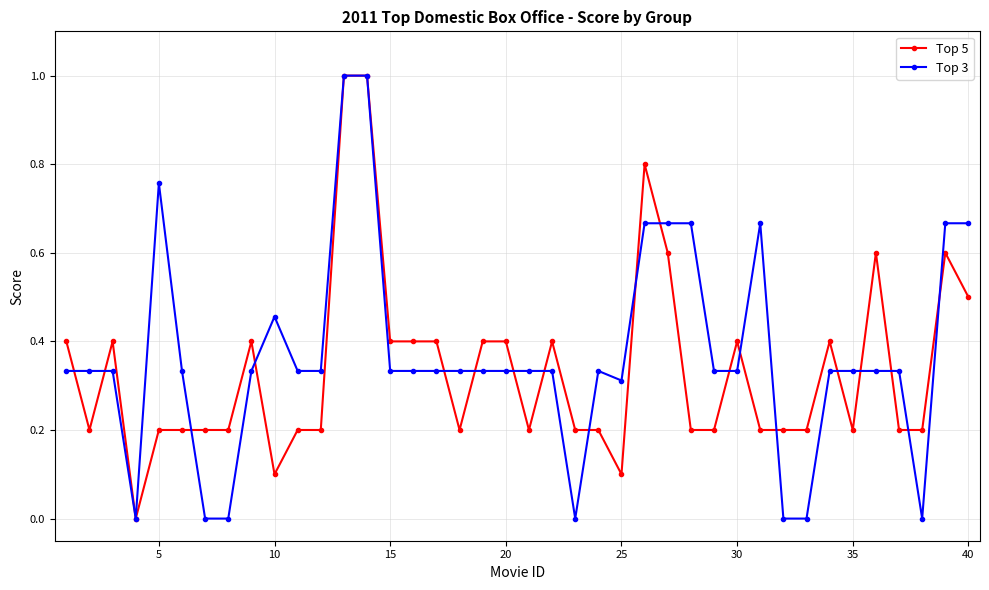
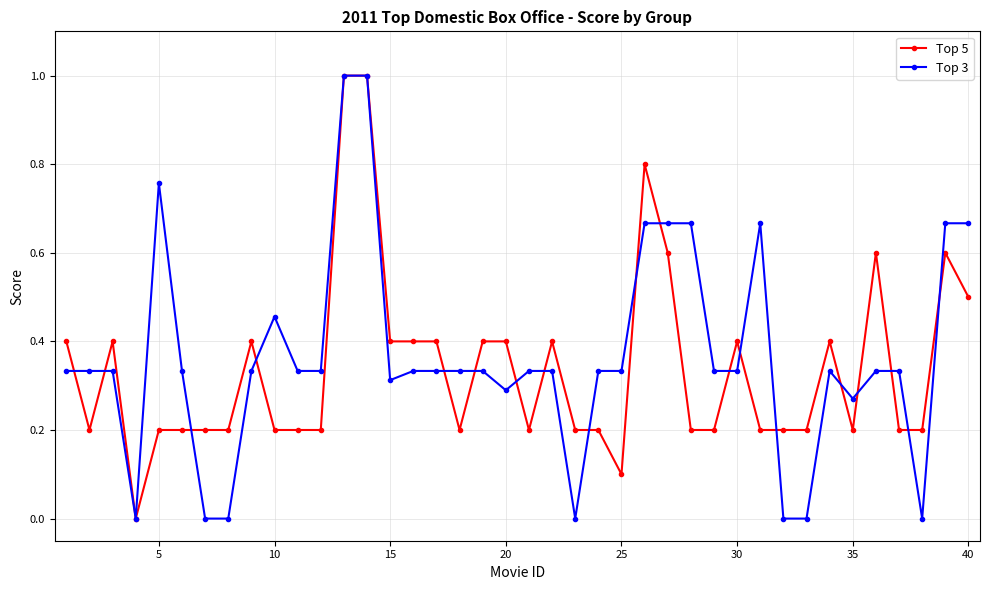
  {
    "Top 5": {
      "5": 0.2,
-     "10": 0.1,
+     "10": 0.2,
      "15": 0.4,
      "20": 0.4,
      "25": 0.1,
      "30": 0.4,
      "35": 0.2,
      "40": 0.5
    },
    "Top 3": {
      "5": 0.76,
      "10": 0.46,
-     "15": 0.33,
-     "20": 0.33,
-     "25": 0.31,
+     "15": 0.31,
+     "20": 0.29,
+     "25": 0.33,
      "30": 0.33,
-     "35": 0.33,
+     "35": 0.27,
      "40": 0.67
    }
  }
